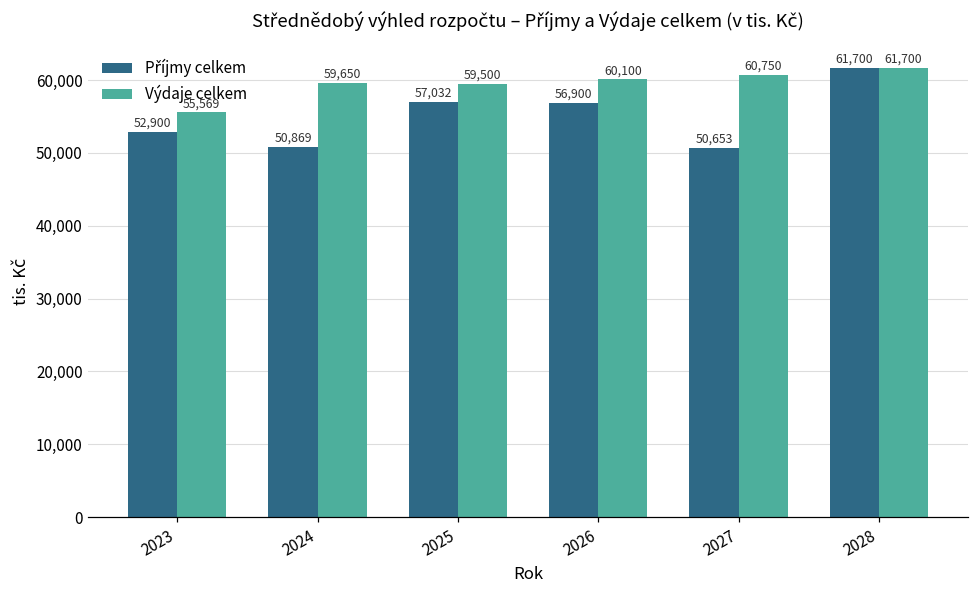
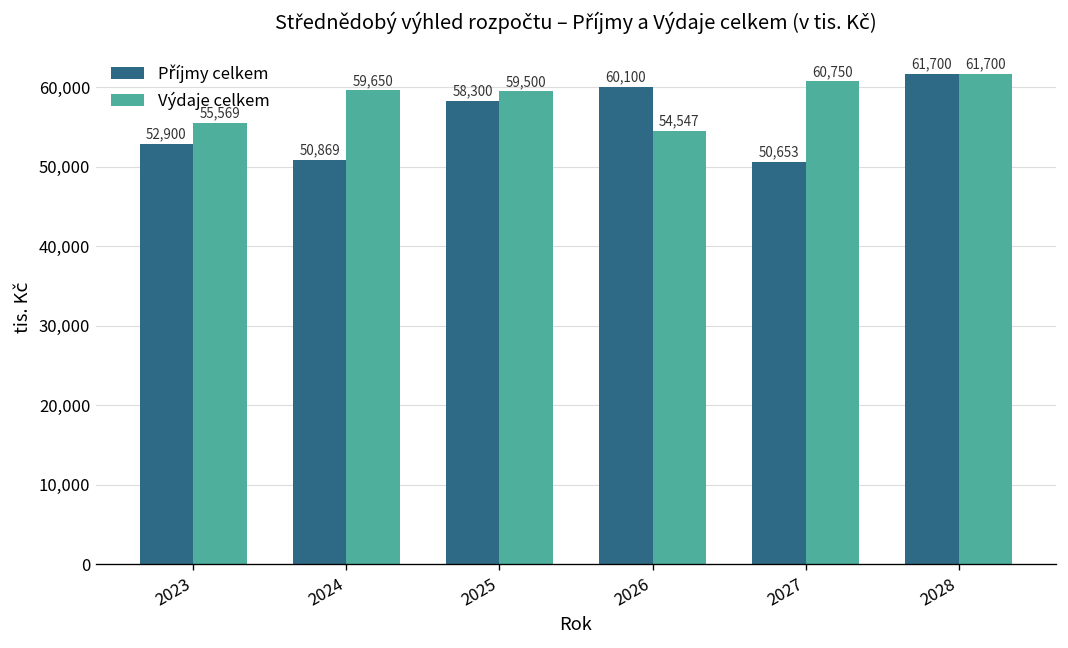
  {
    "Příjmy celkem": {
      "2023": "52,900",
      "2024": "50,869",
-     "2025": "57,032",
-     "2026": "56,900",
+     "2025": "58,300",
+     "2026": "60,100",
      "2027": "50,653",
      "2028": "61,700"
    },
    "Výdaje celkem": {
      "2023": "55,569",
      "2024": "59,650",
      "2025": "59,500",
-     "2026": "60,100",
+     "2026": "54,547",
      "2027": "60,750",
      "2028": "61,700"
    }
  }
